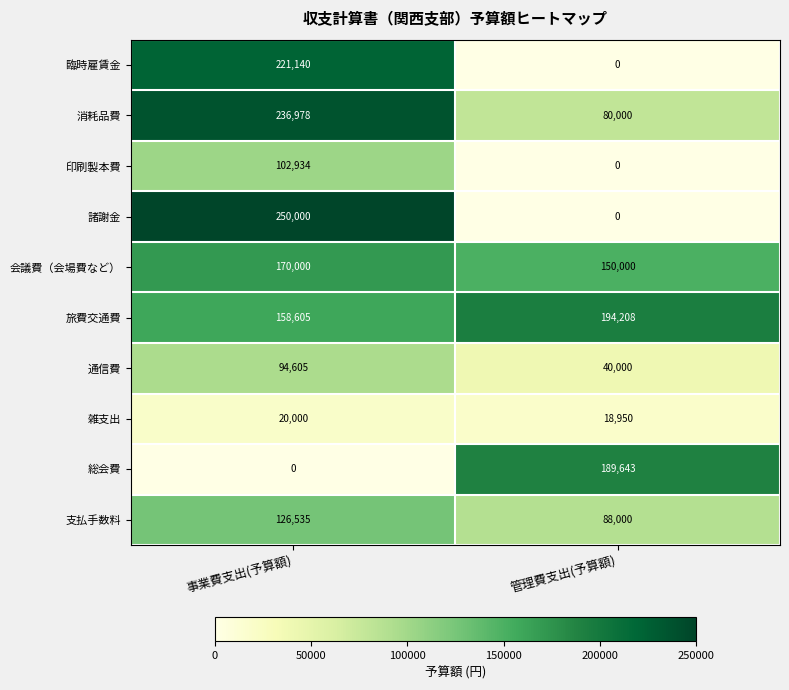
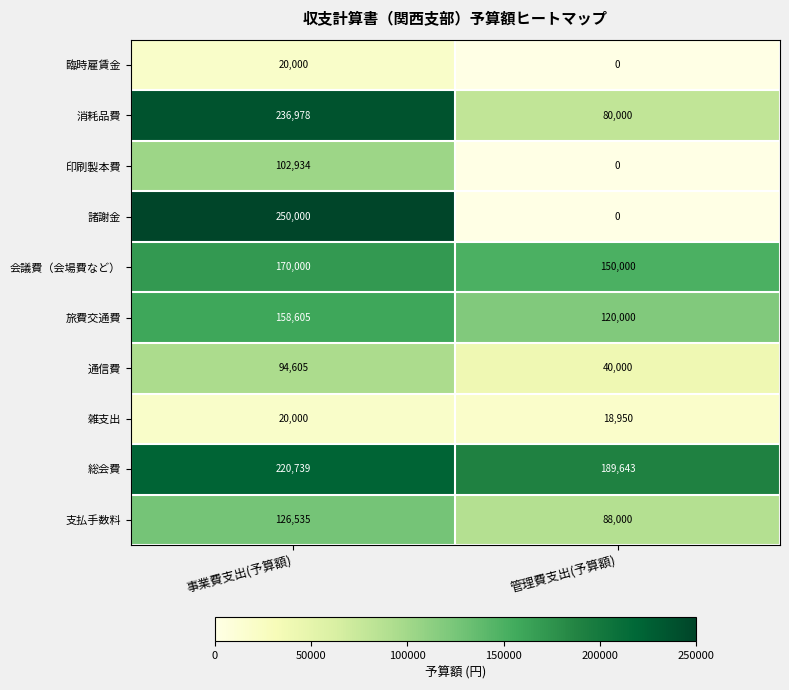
  {
    "臨時雇賃金": {
-     "事業費支出(予算額)": "221,140",
+     "事業費支出(予算額)": "20,000",
      "管理費支出(予算額)": "0"
    },
    "消耗品費": {
      "事業費支出(予算額)": "236,978",
      "管理費支出(予算額)": "80,000"
    },
    "印刷製本費": {
      "事業費支出(予算額)": "102,934",
      "管理費支出(予算額)": "0"
    },
    "諸謝金": {
      "事業費支出(予算額)": "250,000",
      "管理費支出(予算額)": "0"
    },
    "会議費（会場費など）": {
      "事業費支出(予算額)": "170,000",
      "管理費支出(予算額)": "150,000"
    },
    "旅費交通費": {
      "事業費支出(予算額)": "158,605",
-     "管理費支出(予算額)": "194,208"
+     "管理費支出(予算額)": "120,000"
    },
    "通信費": {
      "事業費支出(予算額)": "94,605",
      "管理費支出(予算額)": "40,000"
    },
    "雑支出": {
      "事業費支出(予算額)": "20,000",
      "管理費支出(予算額)": "18,950"
    },
    "総会費": {
-     "事業費支出(予算額)": "0",
+     "事業費支出(予算額)": "220,739",
      "管理費支出(予算額)": "189,643"
    },
    "支払手数料": {
      "事業費支出(予算額)": "126,535",
      "管理費支出(予算額)": "88,000"
    }
  }
